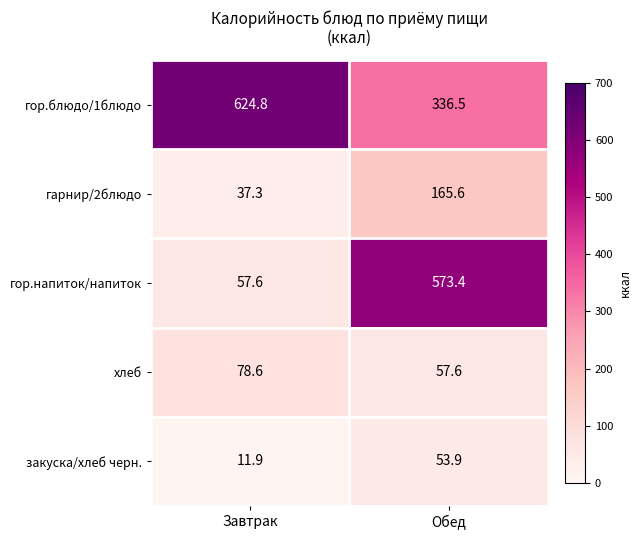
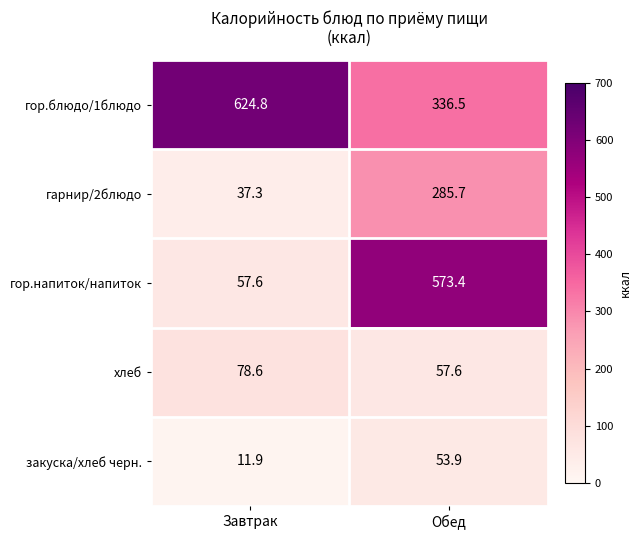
  {
    "гор.блюдо/1блюдо": {
      "Завтрак": 624.8,
      "Обед": 336.5
    },
    "гарнир/2блюдо": {
      "Завтрак": 37.3,
-     "Обед": 165.6
+     "Обед": 285.7
    },
    "гор.напиток/напиток": {
      "Завтрак": 57.6,
      "Обед": 573.4
    },
    "хлеб": {
      "Завтрак": 78.6,
      "Обед": 57.6
    },
    "закуска/хлеб черн.": {
      "Завтрак": 11.9,
      "Обед": 53.9
    }
  }
